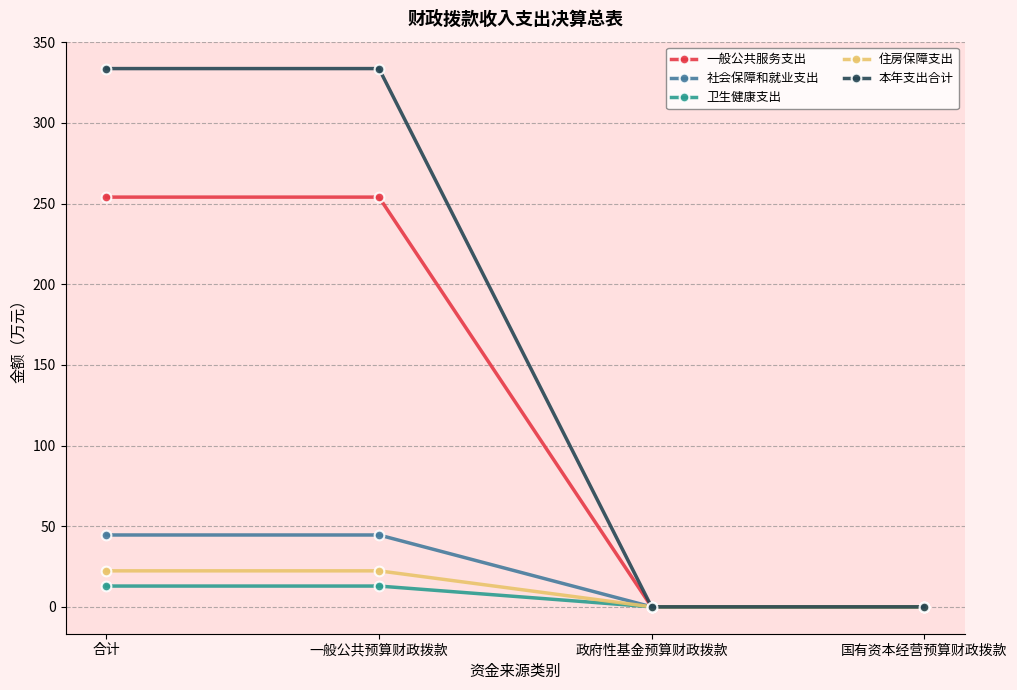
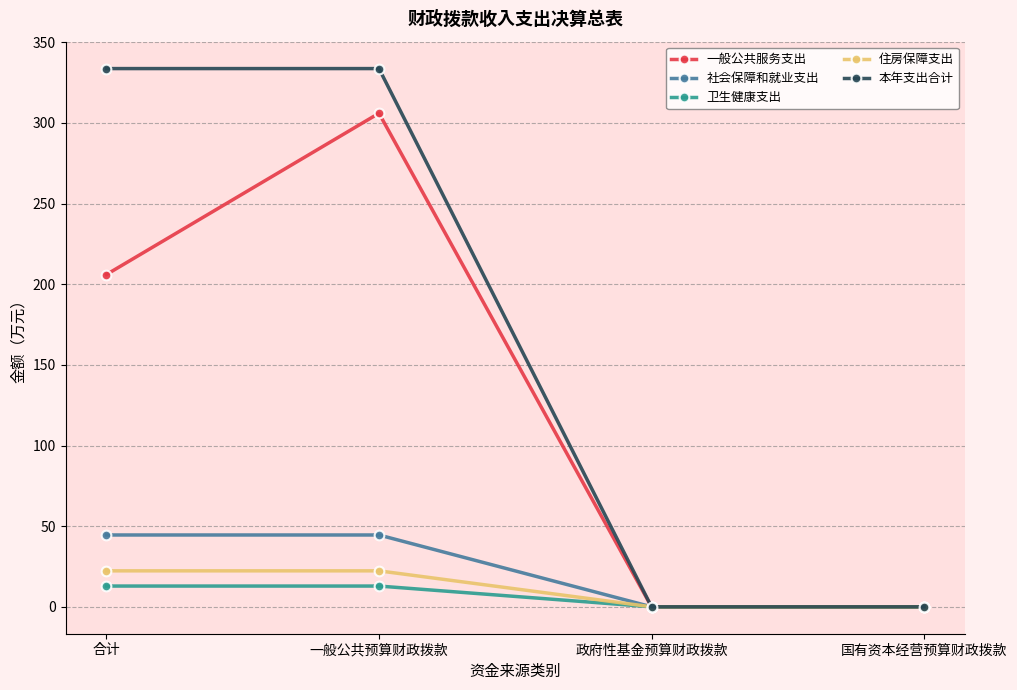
  {
    "一般公共服务支出": {
-     "合计": 254,
-     "一般公共预算财政拨款": 254
+     "合计": 206,
+     "一般公共预算财政拨款": 306
    },
    "住房保障支出": {
      "合计": 22,
      "一般公共预算财政拨款": 22
    },
    "本年支出合计": {
      "合计": 334,
      "一般公共预算财政拨款": 334
    }
  }
